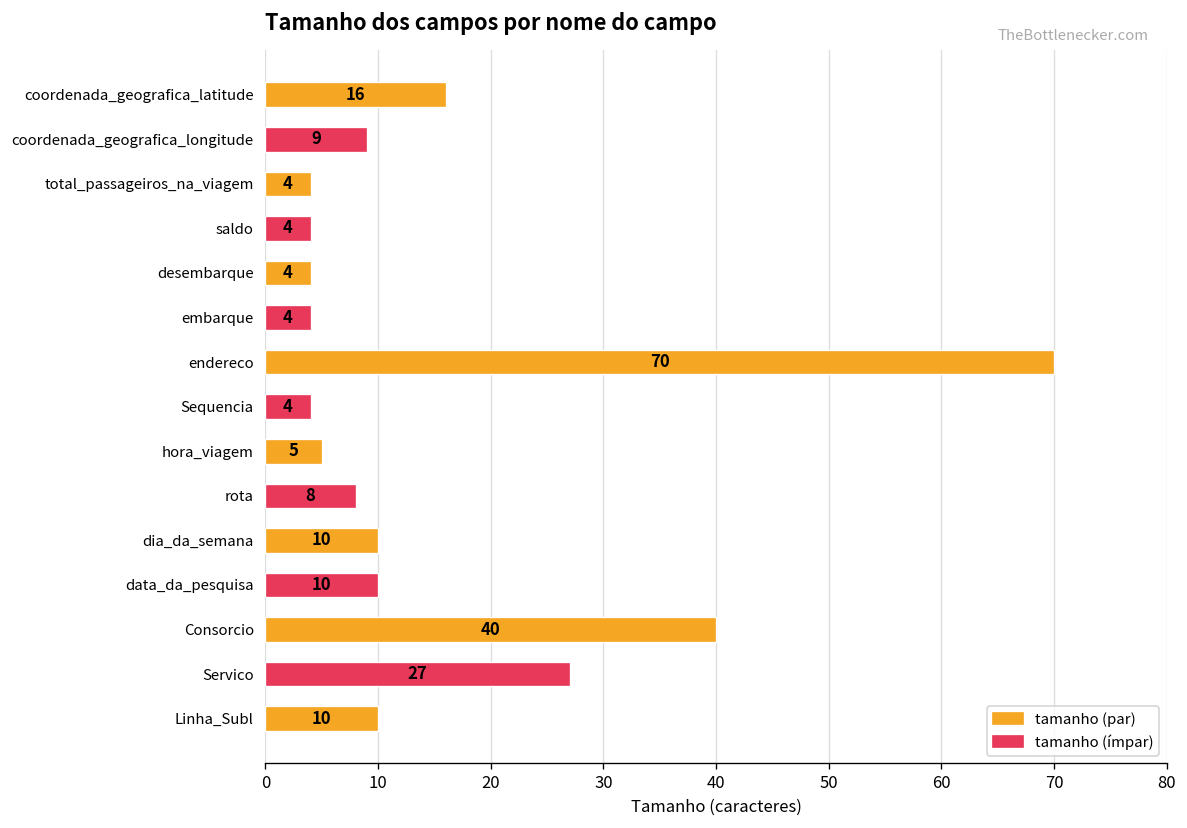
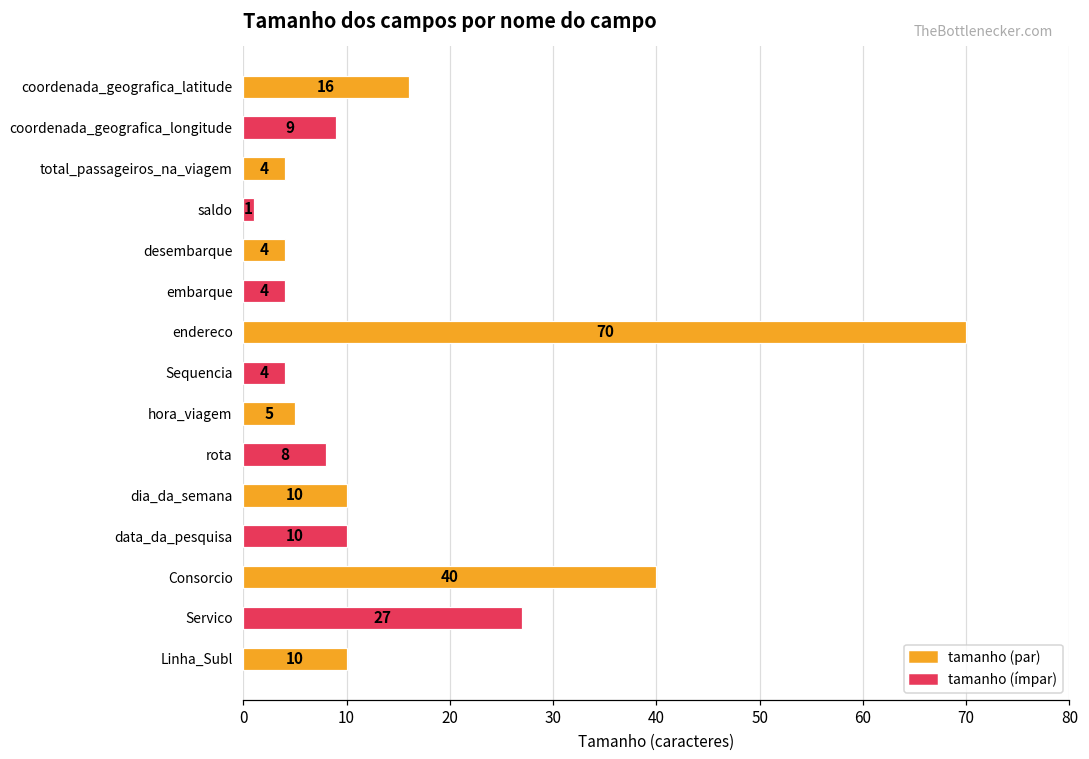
  {
    "coordenada_geografica_latitude": 16,
    "coordenada_geografica_longitude": 9,
    "total_passageiros_na_viagem": 4,
-   "saldo": 4,
+   "saldo": 1,
    "desembarque": 4,
    "embarque": 4,
    "endereco": 70,
    "Sequencia": 4,
    "hora_viagem": 5,
    "rota": 8,
    "dia_da_semana": 10,
    "data_da_pesquisa": 10,
    "Consorcio": 40,
    "Servico": 27,
    "Linha_Subl": 10
  }
